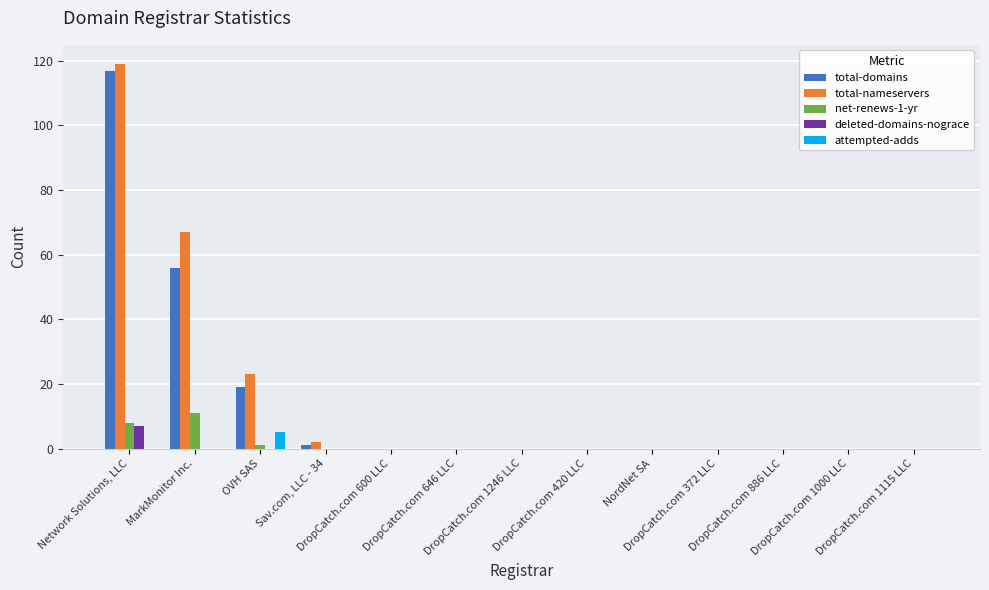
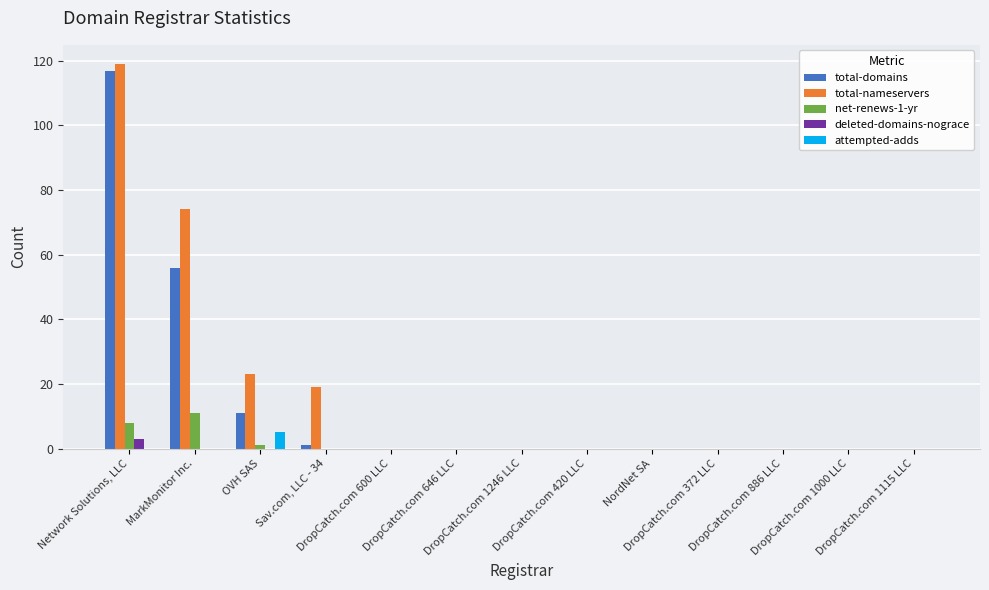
  {
    "total-domains": {
      "Network Solutions, LLC": 117,
      "MarkMonitor Inc.": 56,
-     "OVH SAS": 19,
+     "OVH SAS": 11,
      "Sav.com, LLC - 34": 1,
      "DropCatch.com 600 LLC": 0,
      "DropCatch.com 646 LLC": 0,
      "DropCatch.com 1246 LLC": 0,
      "DropCatch.com 420 LLC": 0,
      "NordNet SA": 0,
      "DropCatch.com 372 LLC": 0,
      "DropCatch.com 886 LLC": 0,
      "DropCatch.com 1000 LLC": 0,
      "DropCatch.com 1115 LLC": 0
    },
    "total-nameservers": {
      "Network Solutions, LLC": 119,
-     "MarkMonitor Inc.": 67,
+     "MarkMonitor Inc.": 74,
      "OVH SAS": 23,
-     "Sav.com, LLC - 34": 2,
+     "Sav.com, LLC - 34": 19,
      "DropCatch.com 600 LLC": 0,
      "DropCatch.com 646 LLC": 0,
      "DropCatch.com 1246 LLC": 0,
      "DropCatch.com 420 LLC": 0,
      "NordNet SA": 0,
      "DropCatch.com 372 LLC": 0,
      "DropCatch.com 886 LLC": 0,
      "DropCatch.com 1000 LLC": 0,
      "DropCatch.com 1115 LLC": 0
    },
    "net-renews-1-yr": {
      "Network Solutions, LLC": 8,
      "MarkMonitor Inc.": 11,
      "OVH SAS": 1,
      "Sav.com, LLC - 34": 0,
      "DropCatch.com 600 LLC": 0,
      "DropCatch.com 646 LLC": 0,
      "DropCatch.com 1246 LLC": 0,
      "DropCatch.com 420 LLC": 0,
      "NordNet SA": 0,
      "DropCatch.com 372 LLC": 0,
      "DropCatch.com 886 LLC": 0,
      "DropCatch.com 1000 LLC": 0,
      "DropCatch.com 1115 LLC": 0
    },
    "deleted-domains-nograce": {
-     "Network Solutions, LLC": 7,
+     "Network Solutions, LLC": 3,
      "MarkMonitor Inc.": 0,
      "OVH SAS": 0,
      "Sav.com, LLC - 34": 0,
      "DropCatch.com 600 LLC": 0,
      "DropCatch.com 646 LLC": 0,
      "DropCatch.com 1246 LLC": 0,
      "DropCatch.com 420 LLC": 0,
      "NordNet SA": 0,
      "DropCatch.com 372 LLC": 0,
      "DropCatch.com 886 LLC": 0,
      "DropCatch.com 1000 LLC": 0,
      "DropCatch.com 1115 LLC": 0
    },
    "attempted-adds": {
      "Network Solutions, LLC": 0,
      "MarkMonitor Inc.": 0,
      "OVH SAS": 5,
      "Sav.com, LLC - 34": 0,
      "DropCatch.com 600 LLC": 0,
      "DropCatch.com 646 LLC": 0,
      "DropCatch.com 1246 LLC": 0,
      "DropCatch.com 420 LLC": 0,
      "NordNet SA": 0,
      "DropCatch.com 372 LLC": 0,
      "DropCatch.com 886 LLC": 0,
      "DropCatch.com 1000 LLC": 0,
      "DropCatch.com 1115 LLC": 0
    }
  }
